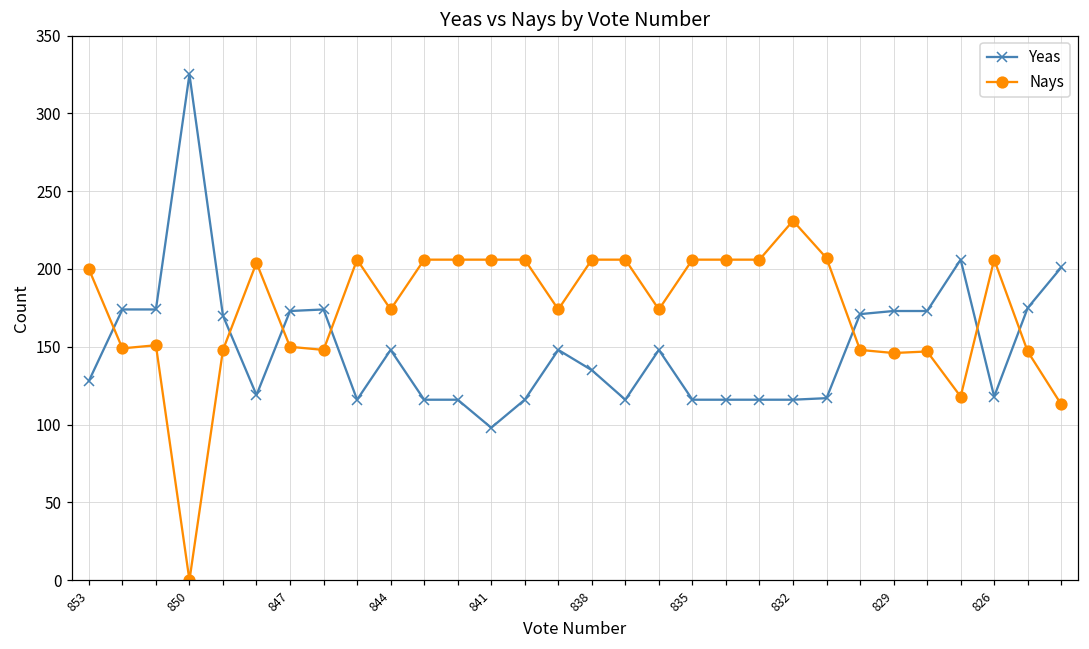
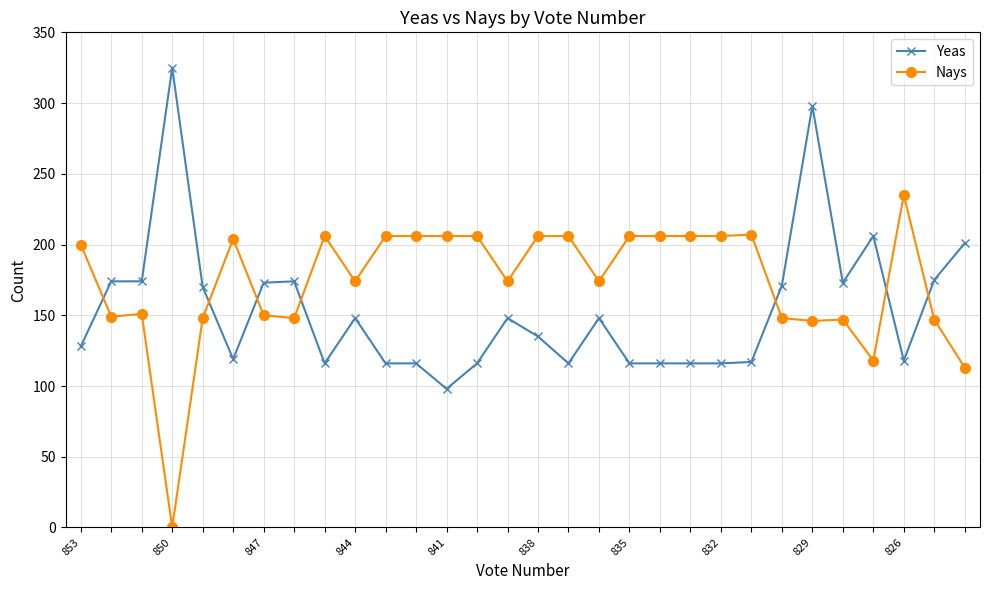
  {
    "Yeas": {
      "853": 128,
      "850": 325,
      "847": 173,
      "844": 148,
      "841": 98,
      "838": 135,
      "835": 116,
      "832": 116,
-     "829": 173,
+     "829": 298,
      "826": 118
    },
    "Nays": {
      "853": 200,
      "850": 0,
      "847": 150,
      "844": 174,
      "841": 206,
      "838": 206,
      "835": 206,
-     "832": 231,
+     "832": 206,
      "829": 146,
-     "826": 206
+     "826": 235
    }
  }
